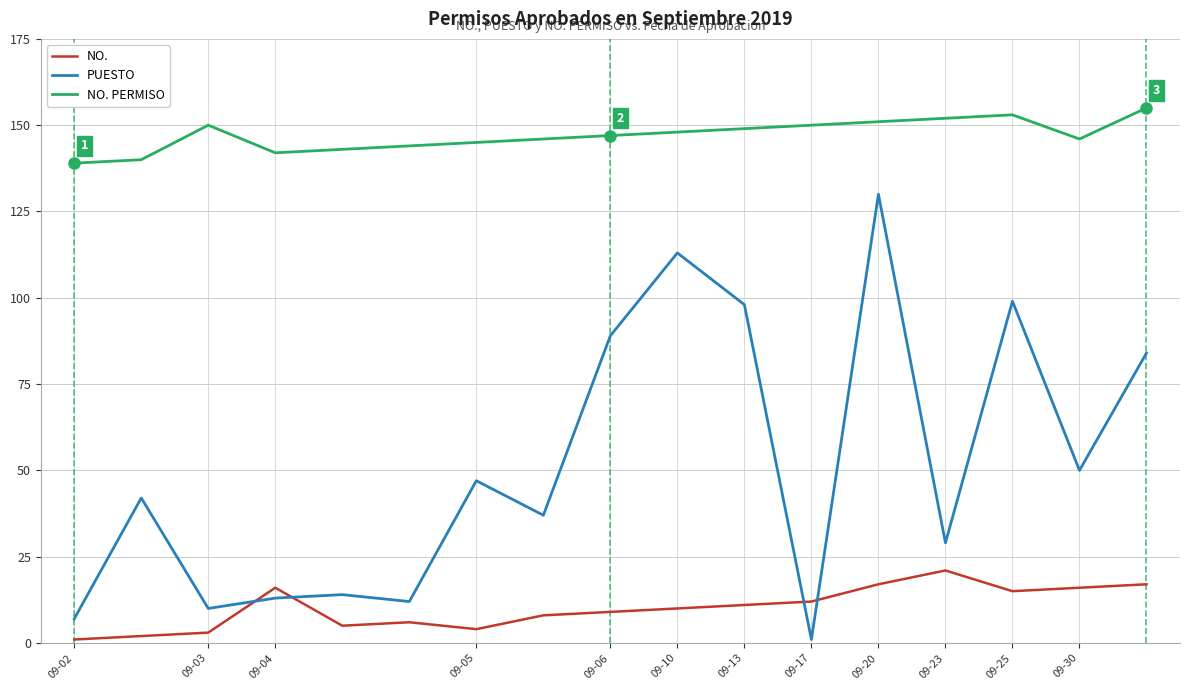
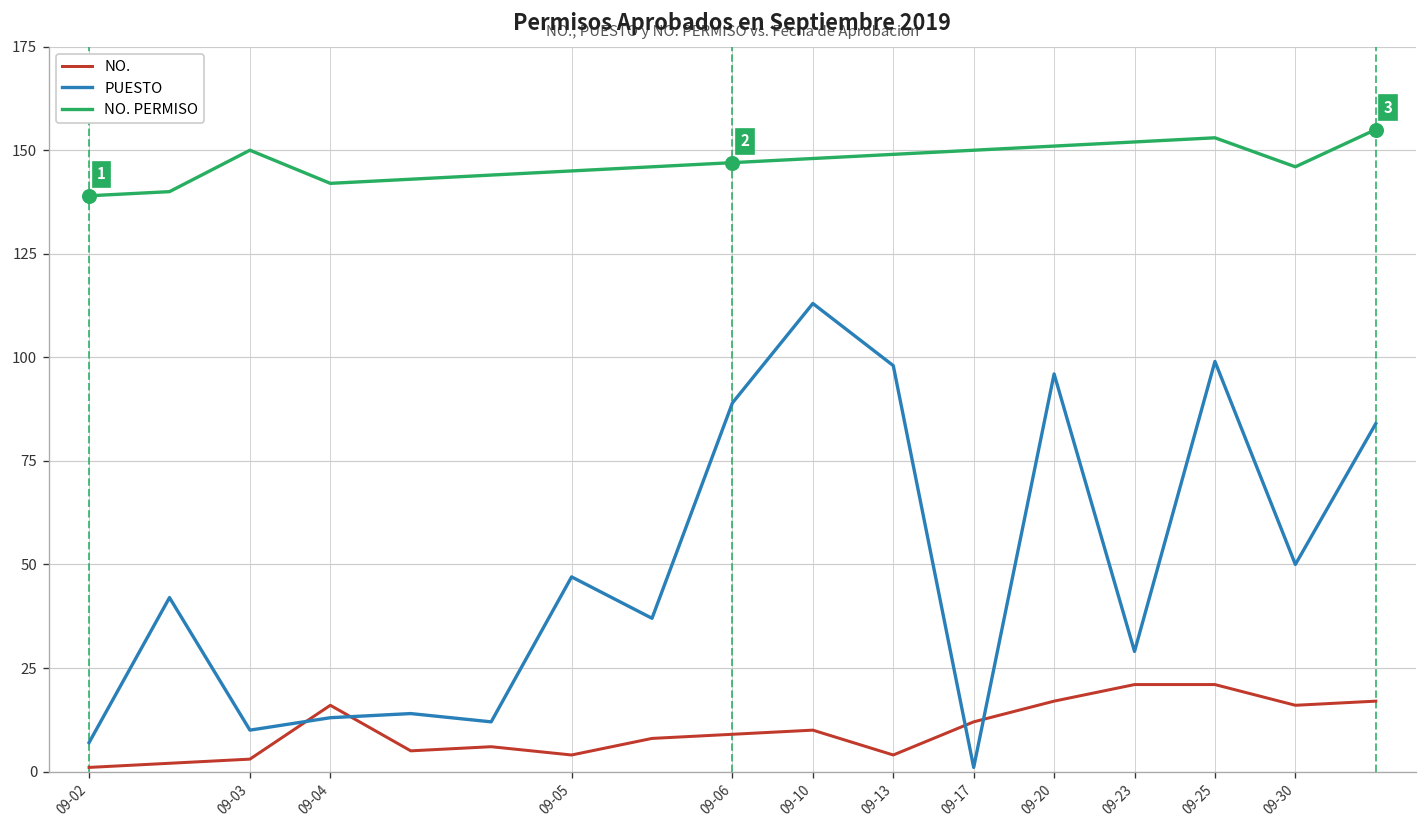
  {
    "NO.": {
      "09-02": 1,
      "09-03": 3,
      "09-04": 16,
      "09-05": 4,
      "09-06": 9,
      "09-10": 10,
-     "09-13": 11,
+     "09-13": 4,
      "09-17": 12,
      "09-20": 17,
      "09-23": 21,
-     "09-25": 15,
+     "09-25": 21,
      "09-30": 16
    },
    "PUESTO": {
      "09-02": 7,
      "09-03": 10,
      "09-04": 13,
      "09-05": 47,
      "09-06": 89,
      "09-10": 113,
      "09-13": 98,
      "09-17": 1,
-     "09-20": 130,
+     "09-20": 96,
      "09-23": 29,
      "09-25": 99,
      "09-30": 50
    }
  }
